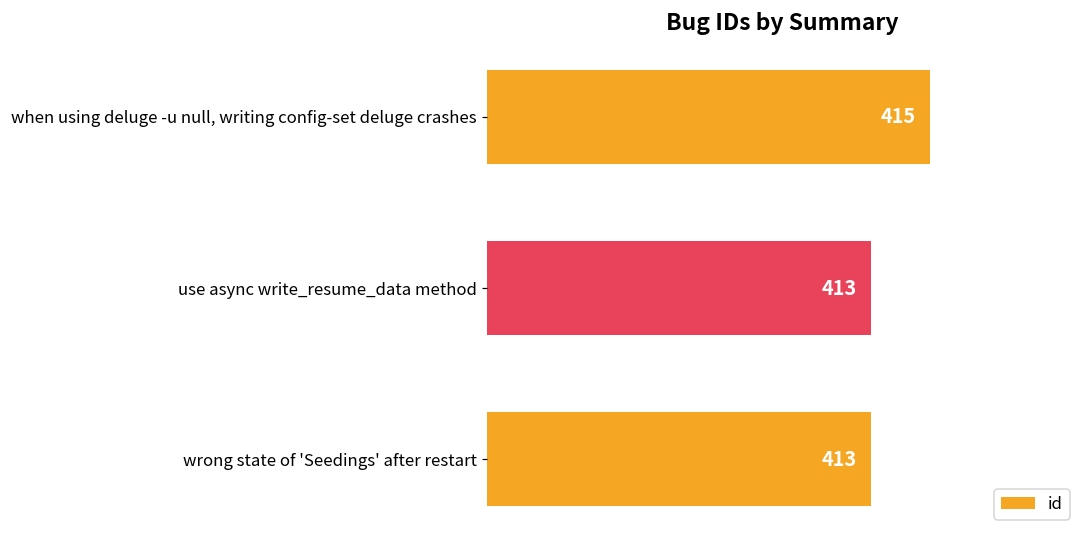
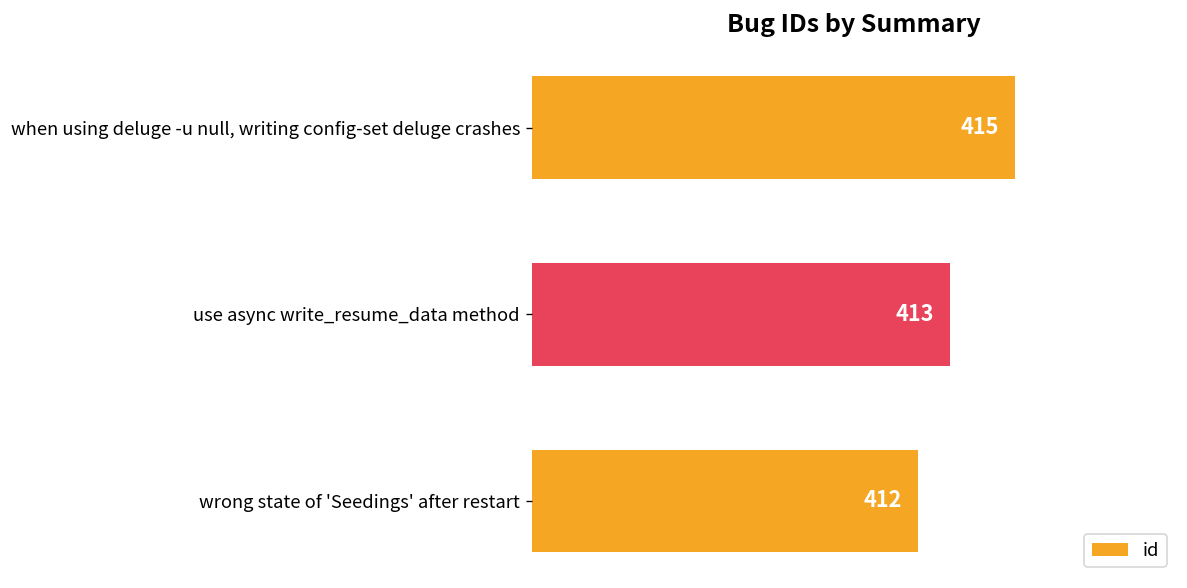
  {
    "when using deluge -u null, writing config-set deluge crashes": 415,
    "use async write_resume_data method": 413,
-   "wrong state of 'Seedings' after restart": 413
+   "wrong state of 'Seedings' after restart": 412
  }
